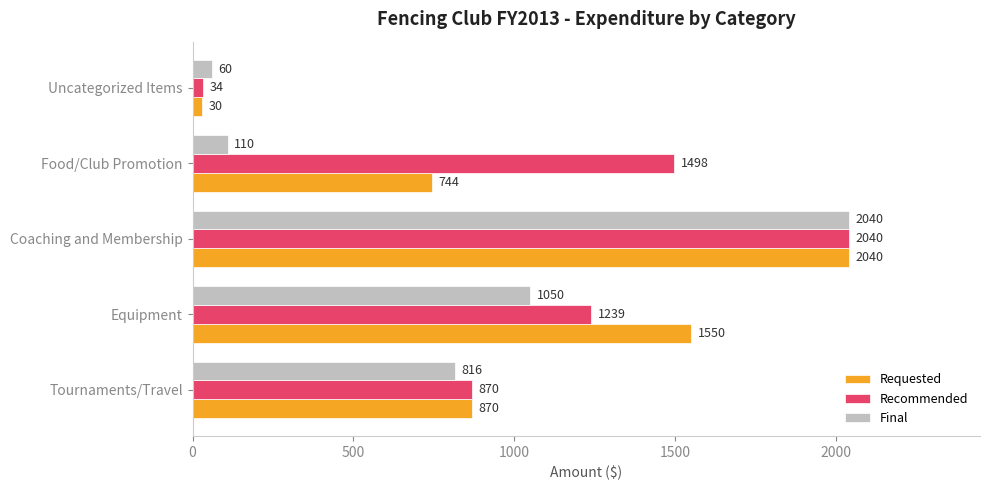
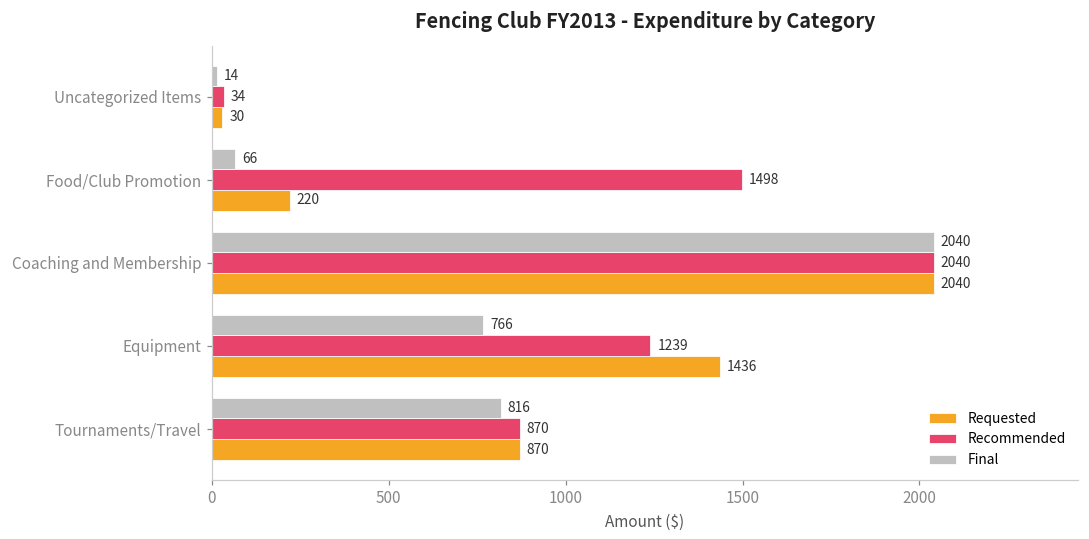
  {
    "Requested": {
      "Uncategorized Items": 30,
-     "Food/Club Promotion": 744,
+     "Food/Club Promotion": 220,
      "Coaching and Membership": 2040,
-     "Equipment": 1550,
+     "Equipment": 1436,
      "Tournaments/Travel": 870
    },
    "Recommended": {
      "Uncategorized Items": 34,
      "Food/Club Promotion": 1498,
      "Coaching and Membership": 2040,
      "Equipment": 1239,
      "Tournaments/Travel": 870
    },
    "Final": {
-     "Uncategorized Items": 60,
-     "Food/Club Promotion": 110,
+     "Uncategorized Items": 14,
+     "Food/Club Promotion": 66,
      "Coaching and Membership": 2040,
-     "Equipment": 1050,
+     "Equipment": 766,
      "Tournaments/Travel": 816
    }
  }
